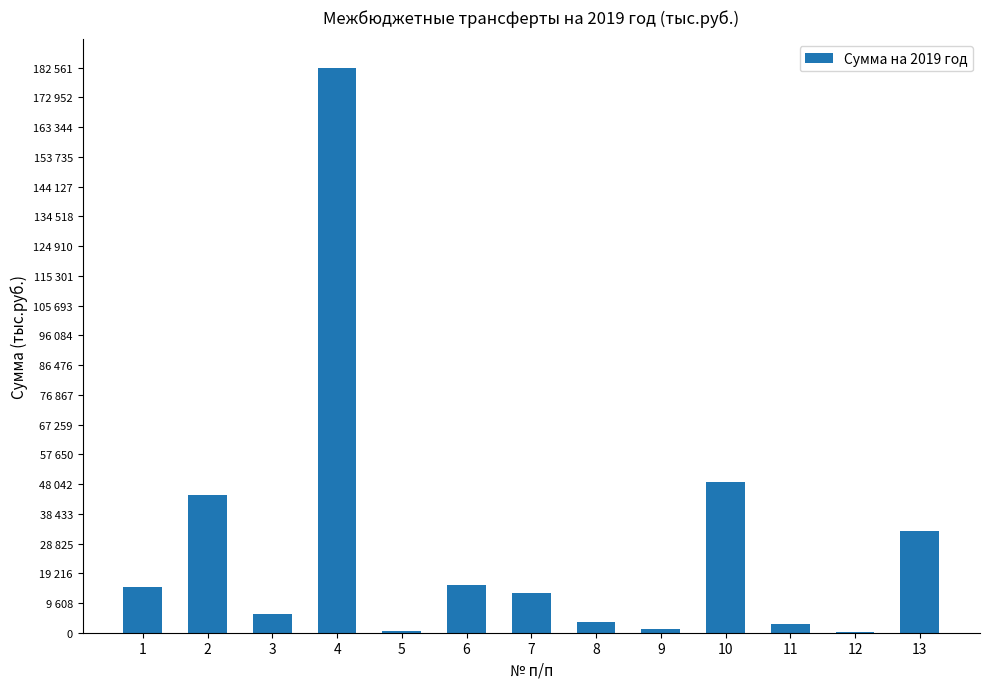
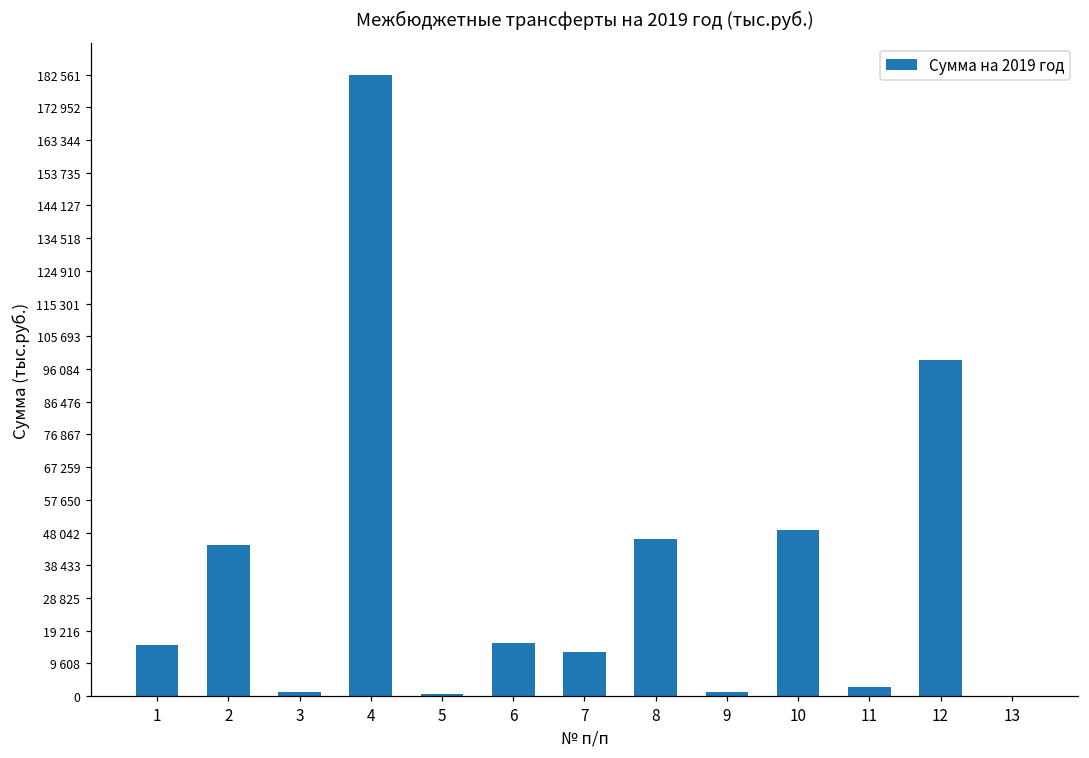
  {
    "1": 15000,
    "2": 44000,
-   "3": 6000,
+   "3": 1000,
    "4": 183000,
    "6": 16000,
    "7": 13000,
-   "8": 3000,
+   "8": 46000,
    "9": 1000,
    "10": 49000,
    "11": 3000,
-   "12": 0,
-   "13": 33000
+   "12": 99000,
+   "13": 0
  }
